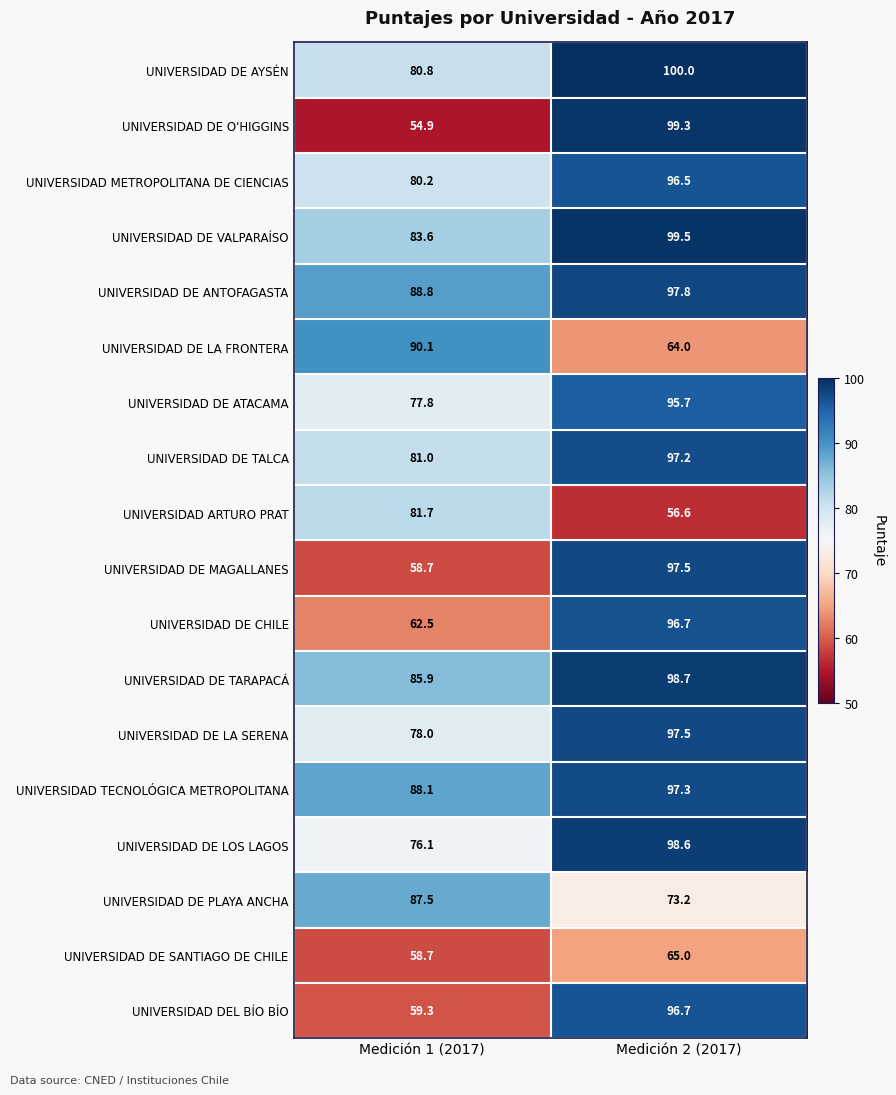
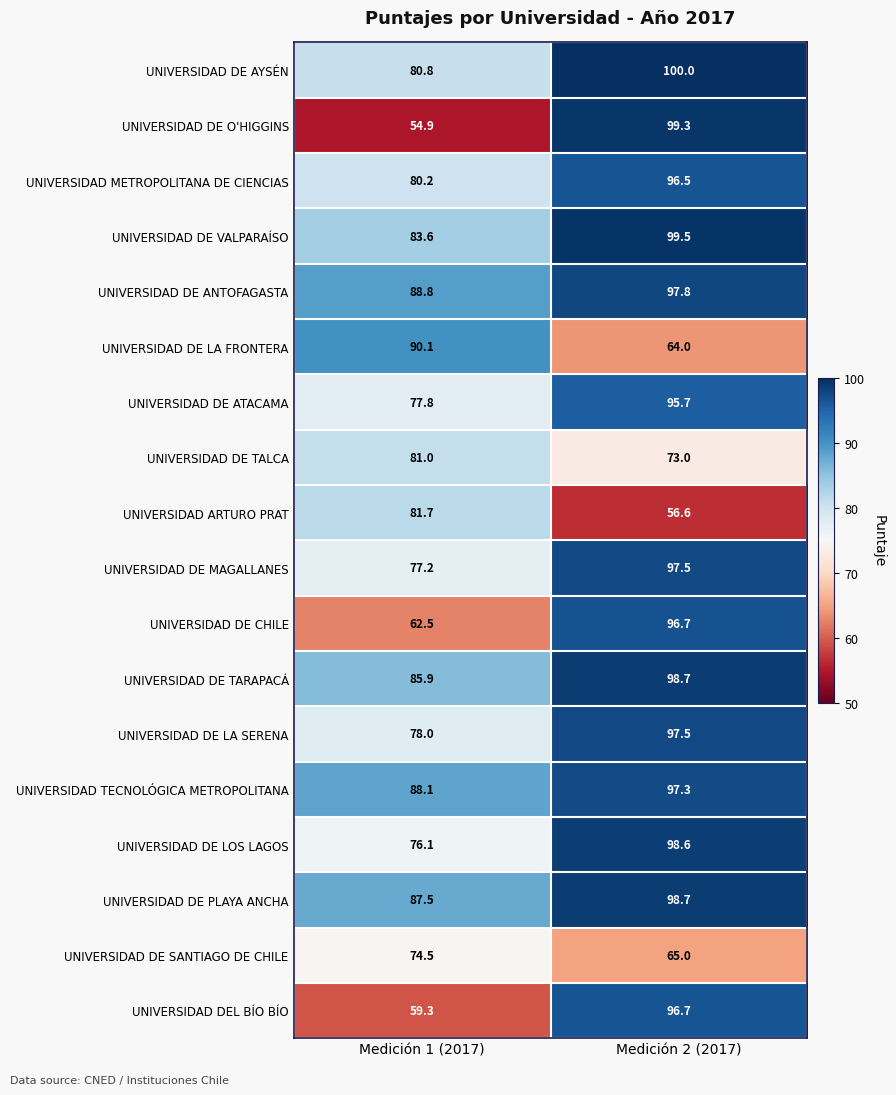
  {
    "UNIVERSIDAD DE AYSÉN": {
      "Medición 1 (2017)": 80.8,
      "Medición 2 (2017)": 100.0
    },
    "UNIVERSIDAD DE O'HIGGINS": {
      "Medición 1 (2017)": 54.9,
      "Medición 2 (2017)": 99.3
    },
    "UNIVERSIDAD METROPOLITANA DE CIENCIAS": {
      "Medición 1 (2017)": 80.2,
      "Medición 2 (2017)": 96.5
    },
    "UNIVERSIDAD DE VALPARAÍSO": {
      "Medición 1 (2017)": 83.6,
      "Medición 2 (2017)": 99.5
    },
    "UNIVERSIDAD DE ANTOFAGASTA": {
      "Medición 1 (2017)": 88.8,
      "Medición 2 (2017)": 97.8
    },
    "UNIVERSIDAD DE LA FRONTERA": {
      "Medición 1 (2017)": 90.1,
      "Medición 2 (2017)": 64.0
    },
    "UNIVERSIDAD DE ATACAMA": {
      "Medición 1 (2017)": 77.8,
      "Medición 2 (2017)": 95.7
    },
    "UNIVERSIDAD DE TALCA": {
      "Medición 1 (2017)": 81.0,
-     "Medición 2 (2017)": 97.2
+     "Medición 2 (2017)": 73.0
    },
    "UNIVERSIDAD ARTURO PRAT": {
      "Medición 1 (2017)": 81.7,
      "Medición 2 (2017)": 56.6
    },
    "UNIVERSIDAD DE MAGALLANES": {
-     "Medición 1 (2017)": 58.7,
+     "Medición 1 (2017)": 77.2,
      "Medición 2 (2017)": 97.5
    },
    "UNIVERSIDAD DE CHILE": {
      "Medición 1 (2017)": 62.5,
      "Medición 2 (2017)": 96.7
    },
    "UNIVERSIDAD DE TARAPACÁ": {
      "Medición 1 (2017)": 85.9,
      "Medición 2 (2017)": 98.7
    },
    "UNIVERSIDAD DE LA SERENA": {
      "Medición 1 (2017)": 78.0,
      "Medición 2 (2017)": 97.5
    },
    "UNIVERSIDAD TECNOLÓGICA METROPOLITANA": {
      "Medición 1 (2017)": 88.1,
      "Medición 2 (2017)": 97.3
    },
    "UNIVERSIDAD DE LOS LAGOS": {
      "Medición 1 (2017)": 76.1,
      "Medición 2 (2017)": 98.6
    },
    "UNIVERSIDAD DE PLAYA ANCHA": {
      "Medición 1 (2017)": 87.5,
-     "Medición 2 (2017)": 73.2
+     "Medición 2 (2017)": 98.7
    },
    "UNIVERSIDAD DE SANTIAGO DE CHILE": {
-     "Medición 1 (2017)": 58.7,
+     "Medición 1 (2017)": 74.5,
      "Medición 2 (2017)": 65.0
    },
    "UNIVERSIDAD DEL BÍO BÍO": {
      "Medición 1 (2017)": 59.3,
      "Medición 2 (2017)": 96.7
    }
  }
